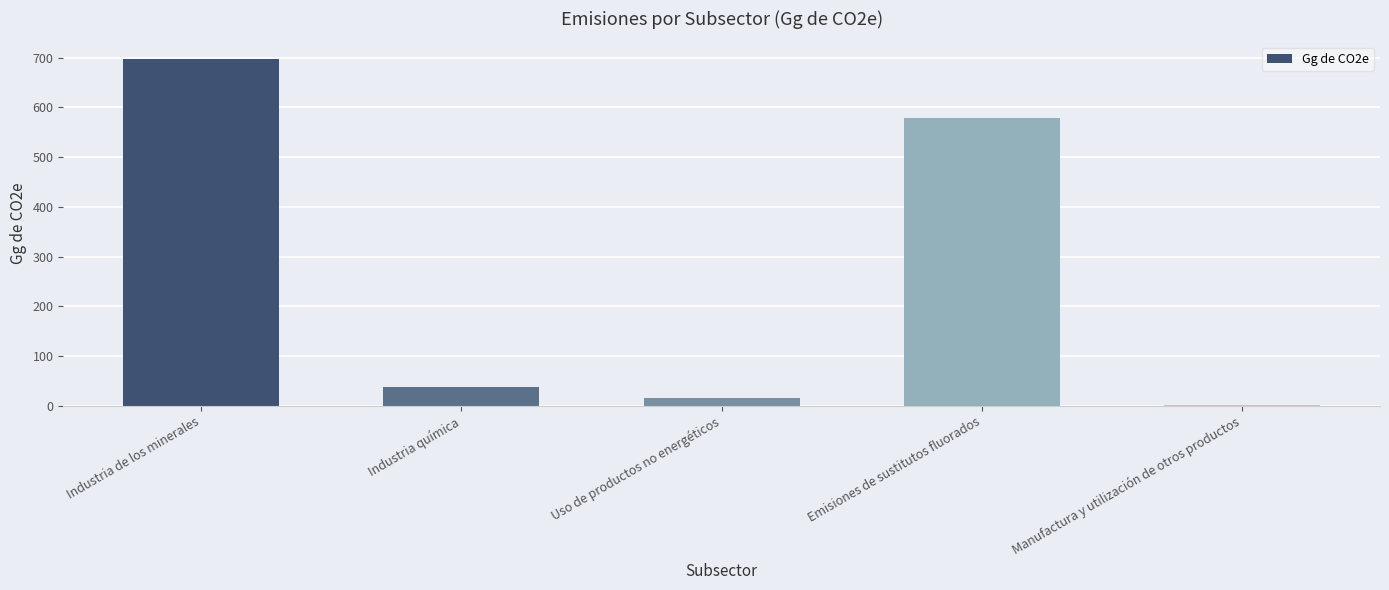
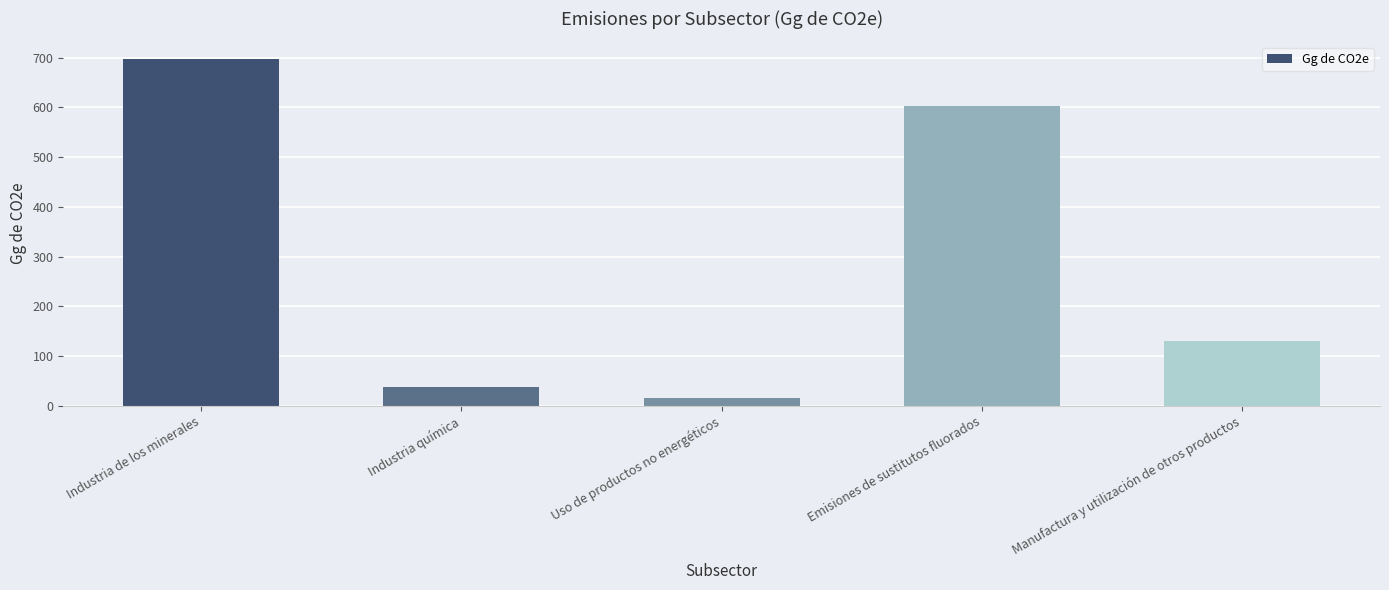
  {
    "Industria de los minerales": 700,
    "Industria química": 40,
    "Uso de productos no energéticos": 20,
-   "Emisiones de sustitutos fluorados": 580,
-   "Manufactura y utilización de otros productos": 0
+   "Emisiones de sustitutos fluorados": 600,
+   "Manufactura y utilización de otros productos": 130
  }
